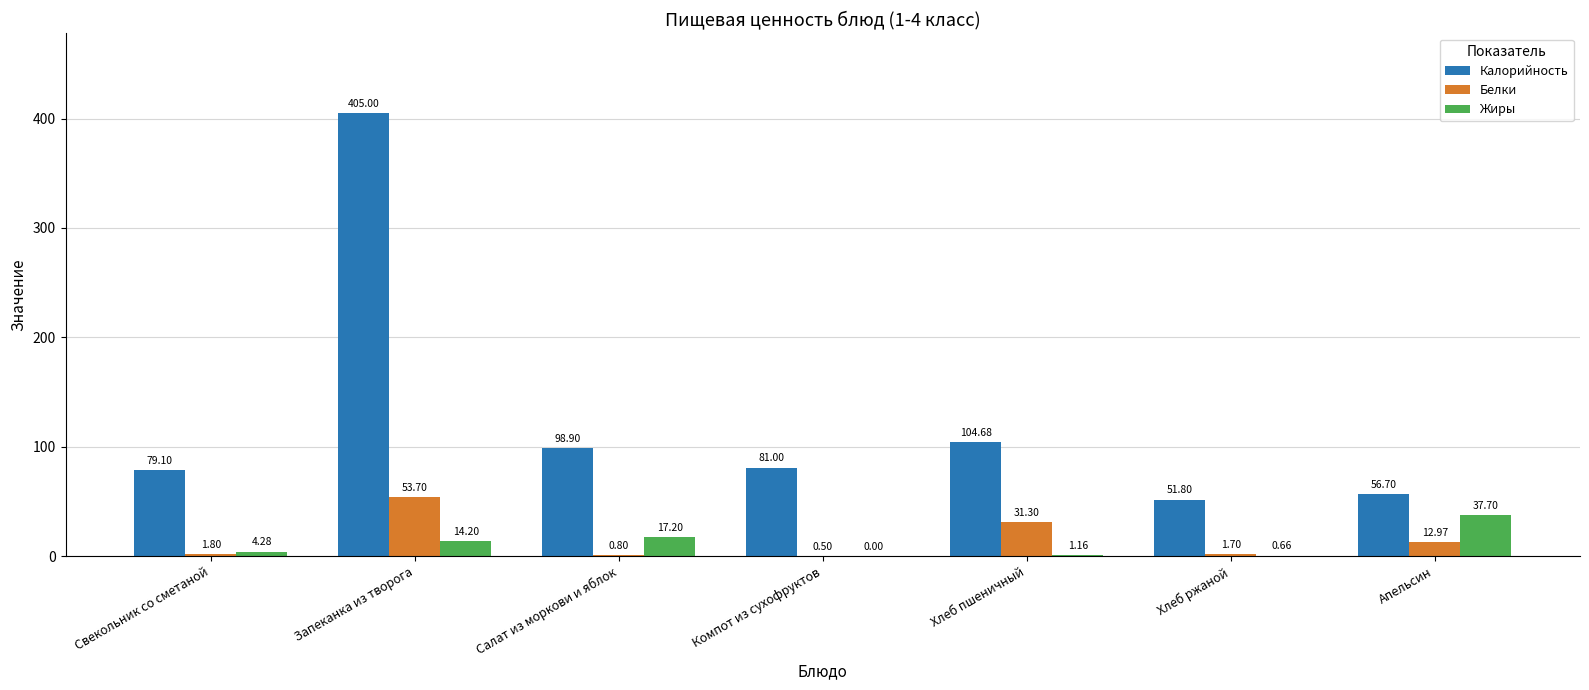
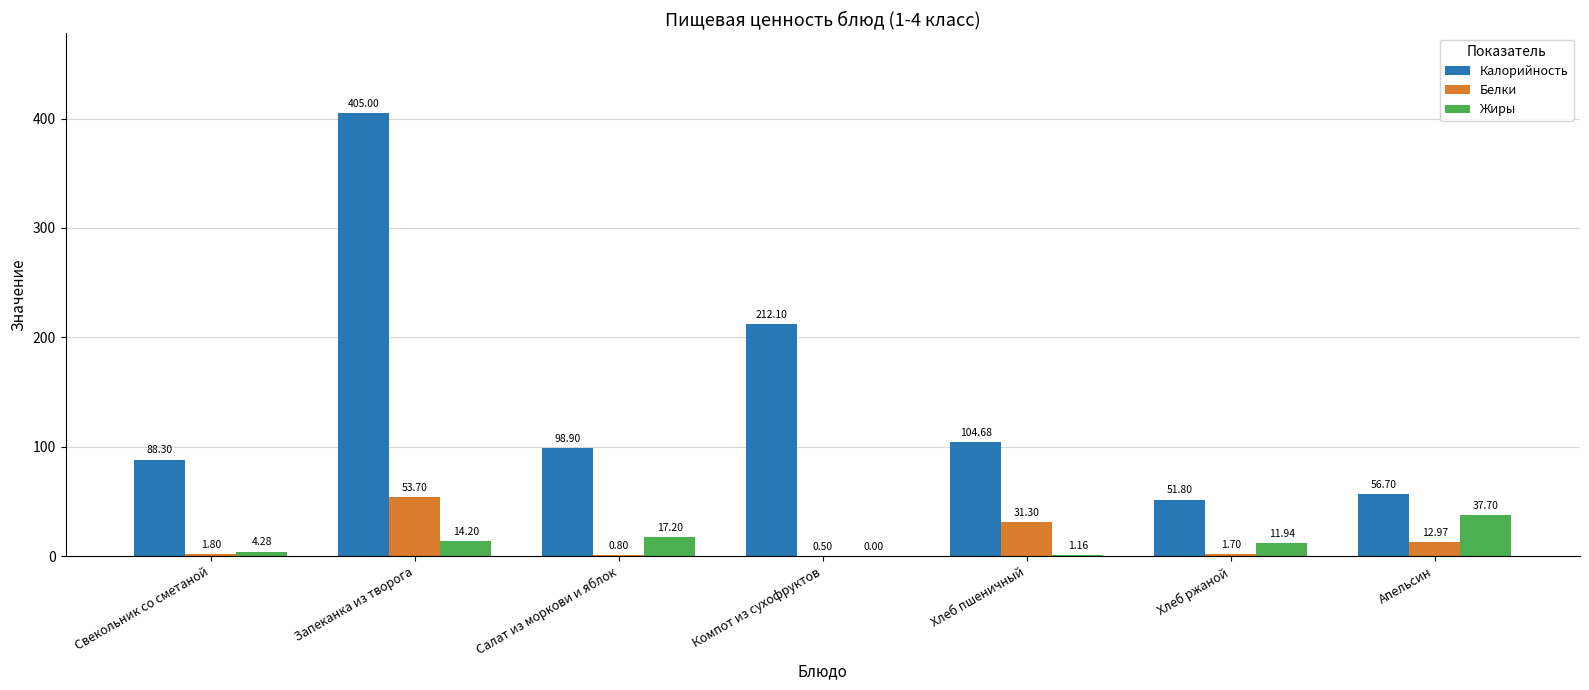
  {
    "Калорийность": {
-     "Свекольник со сметаной": 79.10,
+     "Свекольник со сметаной": 88.30,
      "Запеканка из творога": 405.00,
      "Салат из моркови и яблок": 98.90,
-     "Компот из сухофруктов": 81.00,
+     "Компот из сухофруктов": 212.10,
      "Хлеб пшеничный": 104.68,
      "Хлеб ржаной": 51.80,
      "Апельсин": 56.70
    },
    "Белки": {
      "Свекольник со сметаной": 1.80,
      "Запеканка из творога": 53.70,
      "Салат из моркови и яблок": 0.80,
      "Компот из сухофруктов": 0.50,
      "Хлеб пшеничный": 31.30,
      "Хлеб ржаной": 1.70,
      "Апельсин": 12.97
    },
    "Жиры": {
      "Свекольник со сметаной": 4.28,
      "Запеканка из творога": 14.20,
      "Салат из моркови и яблок": 17.20,
      "Компот из сухофруктов": 0.00,
      "Хлеб пшеничный": 1.16,
-     "Хлеб ржаной": 0.66,
+     "Хлеб ржаной": 11.94,
      "Апельсин": 37.70
    }
  }
